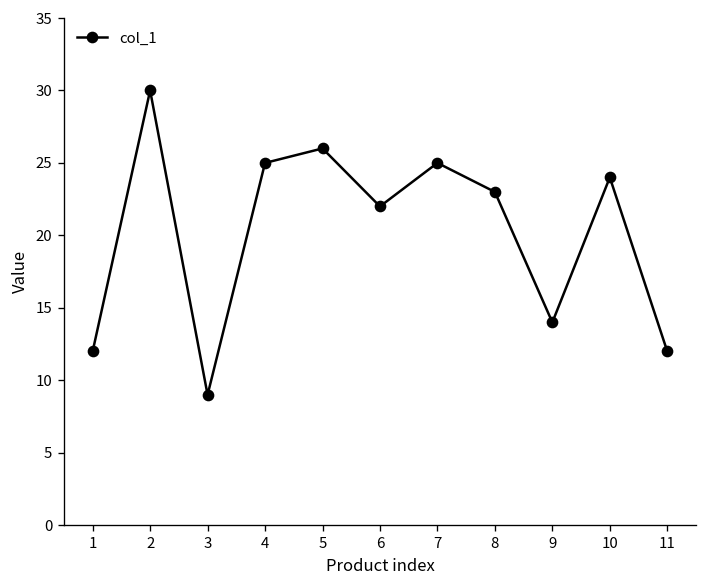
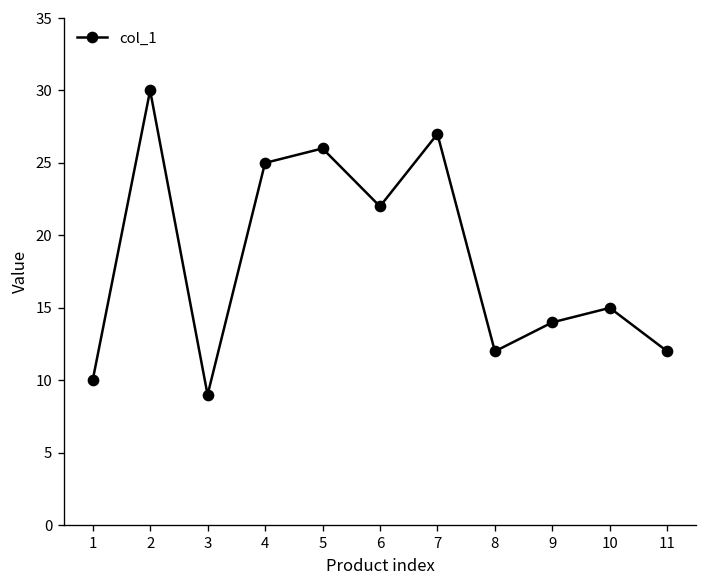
  {
-   "1": 12,
+   "1": 10,
    "2": 30,
    "3": 9,
    "4": 25,
    "5": 26,
    "6": 22,
-   "7": 25,
-   "8": 23,
+   "7": 27,
+   "8": 12,
    "9": 14,
-   "10": 24,
+   "10": 15,
    "11": 12
  }
